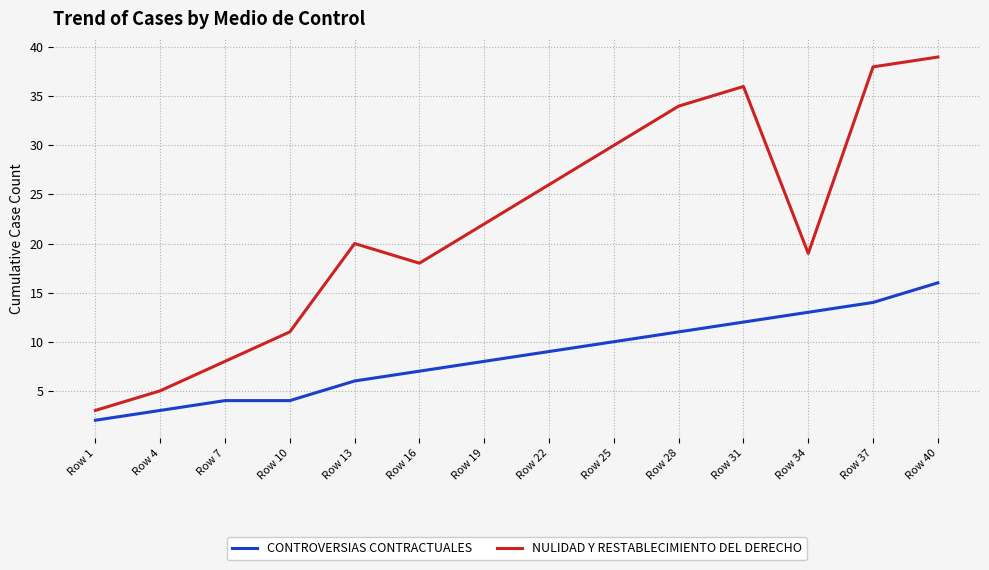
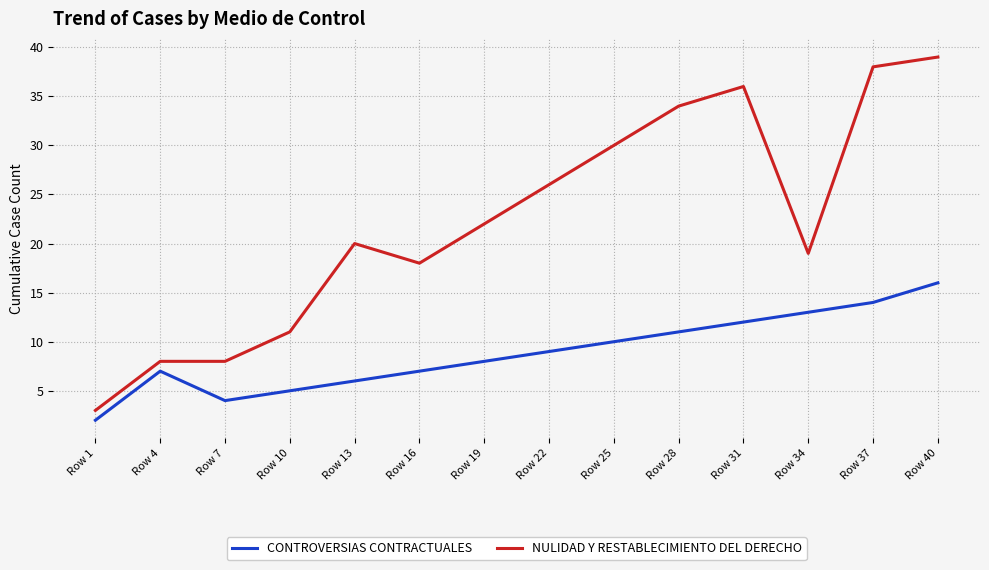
  {
    "CONTROVERSIAS CONTRACTUALES": {
      "Row 1": 2,
-     "Row 4": 3,
+     "Row 4": 7,
      "Row 7": 4,
-     "Row 10": 4,
+     "Row 10": 5,
      "Row 13": 6,
      "Row 16": 7,
      "Row 19": 8,
      "Row 22": 9,
      "Row 25": 10,
      "Row 28": 11,
      "Row 31": 12,
      "Row 34": 13,
      "Row 37": 14,
      "Row 40": 16
    },
    "NULIDAD Y RESTABLECIMIENTO DEL DERECHO": {
      "Row 1": 3,
-     "Row 4": 5,
+     "Row 4": 8,
      "Row 7": 8,
      "Row 10": 11,
      "Row 13": 20,
      "Row 16": 18,
      "Row 19": 22,
      "Row 22": 26,
      "Row 25": 30,
      "Row 28": 34,
      "Row 31": 36,
      "Row 34": 19,
      "Row 37": 38,
      "Row 40": 39
    }
  }
